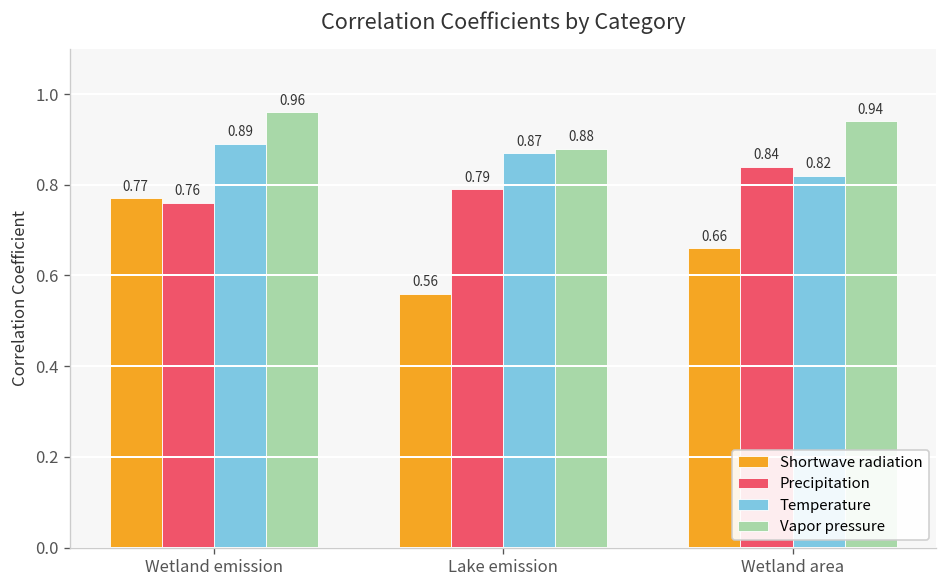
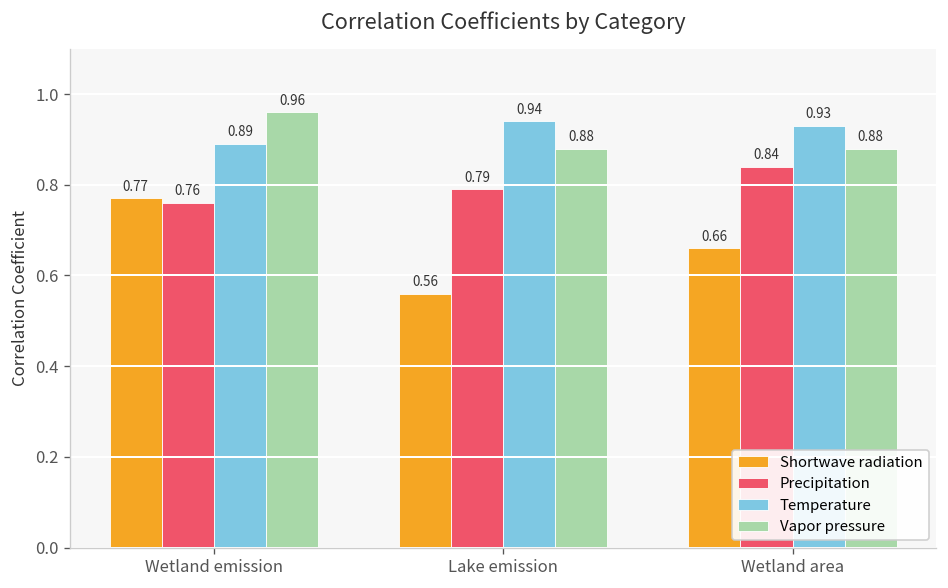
  {
    "Shortwave radiation": {
      "Wetland emission": 0.77,
      "Lake emission": 0.56,
      "Wetland area": 0.66
    },
    "Precipitation": {
      "Wetland emission": 0.76,
      "Lake emission": 0.79,
      "Wetland area": 0.84
    },
    "Temperature": {
      "Wetland emission": 0.89,
-     "Lake emission": 0.87,
-     "Wetland area": 0.82
+     "Lake emission": 0.94,
+     "Wetland area": 0.93
    },
    "Vapor pressure": {
      "Wetland emission": 0.96,
      "Lake emission": 0.88,
-     "Wetland area": 0.94
+     "Wetland area": 0.88
    }
  }
